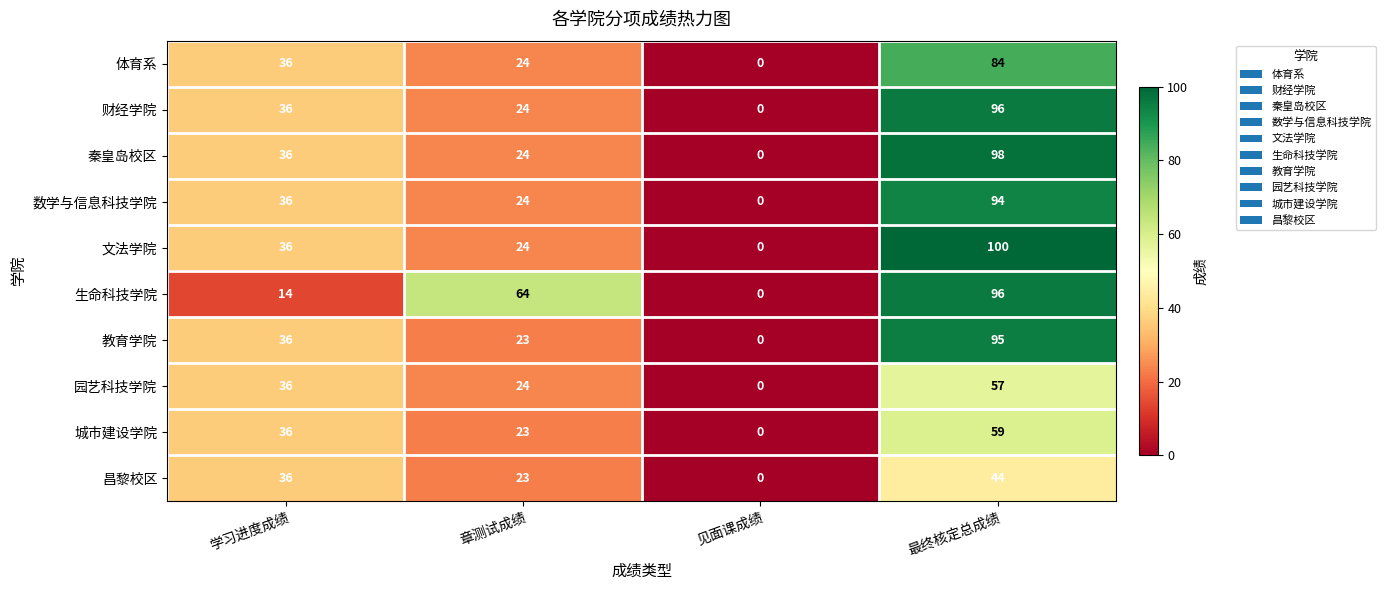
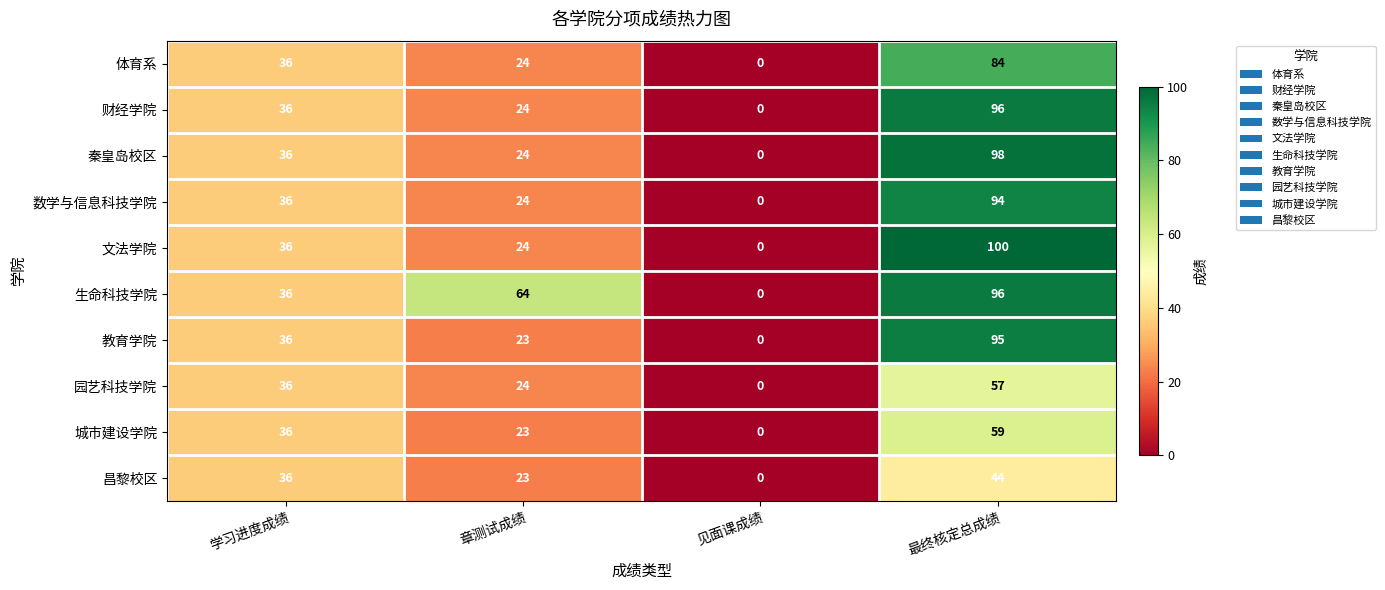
  {
    "体育系": {
      "学习进度成绩": 36,
      "章测试成绩": 24,
      "见面课成绩": 0,
      "最终核定总成绩": 84
    },
    "财经学院": {
      "学习进度成绩": 36,
      "章测试成绩": 24,
      "见面课成绩": 0,
      "最终核定总成绩": 96
    },
    "秦皇岛校区": {
      "学习进度成绩": 36,
      "章测试成绩": 24,
      "见面课成绩": 0,
      "最终核定总成绩": 98
    },
    "数学与信息科技学院": {
      "学习进度成绩": 36,
      "章测试成绩": 24,
      "见面课成绩": 0,
      "最终核定总成绩": 94
    },
    "文法学院": {
      "学习进度成绩": 36,
      "章测试成绩": 24,
      "见面课成绩": 0,
      "最终核定总成绩": 100
    },
    "生命科技学院": {
-     "学习进度成绩": 14,
+     "学习进度成绩": 36,
      "章测试成绩": 64,
      "见面课成绩": 0,
      "最终核定总成绩": 96
    },
    "教育学院": {
      "学习进度成绩": 36,
      "章测试成绩": 23,
      "见面课成绩": 0,
      "最终核定总成绩": 95
    },
    "园艺科技学院": {
      "学习进度成绩": 36,
      "章测试成绩": 24,
      "见面课成绩": 0,
      "最终核定总成绩": 57
    },
    "城市建设学院": {
      "学习进度成绩": 36,
      "章测试成绩": 23,
      "见面课成绩": 0,
      "最终核定总成绩": 59
    },
    "昌黎校区": {
      "学习进度成绩": 36,
      "章测试成绩": 23,
      "见面课成绩": 0,
      "最终核定总成绩": 44
    }
  }
